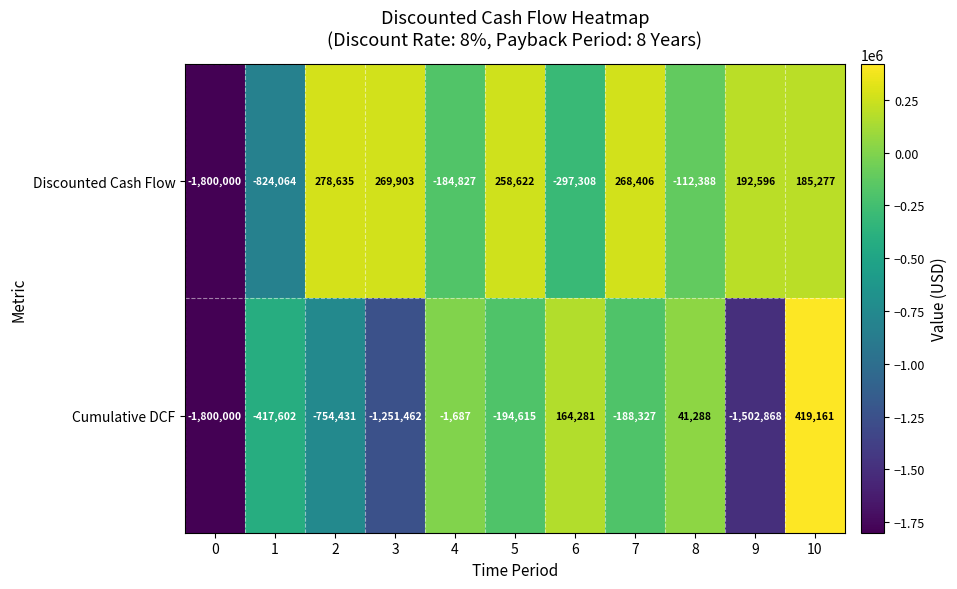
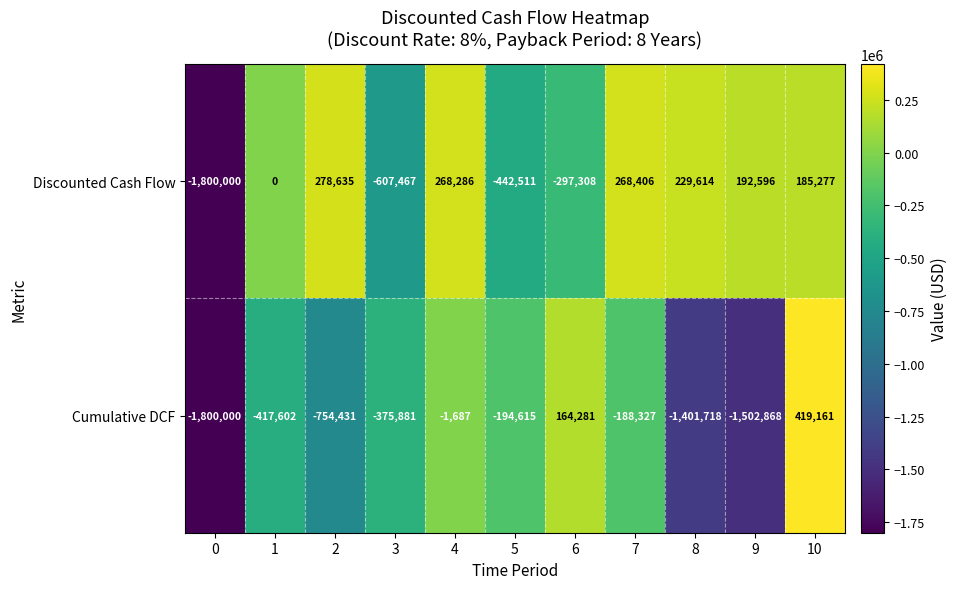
  {
    "Discounted Cash Flow": {
      "0": "-1,800,000",
-     "1": "-824,064",
+     "1": "0",
      "2": "278,635",
-     "3": "269,903",
-     "4": "-184,827",
-     "5": "258,622",
+     "3": "-607,467",
+     "4": "268,286",
+     "5": "-442,511",
      "6": "-297,308",
      "7": "268,406",
-     "8": "-112,388",
+     "8": "229,614",
      "9": "192,596",
      "10": "185,277"
    },
    "Cumulative DCF": {
      "0": "-1,800,000",
      "1": "-417,602",
      "2": "-754,431",
-     "3": "-1,251,462",
+     "3": "-375,881",
      "4": "-1,687",
      "5": "-194,615",
      "6": "164,281",
      "7": "-188,327",
-     "8": "41,288",
+     "8": "-1,401,718",
      "9": "-1,502,868",
      "10": "419,161"
    }
  }
